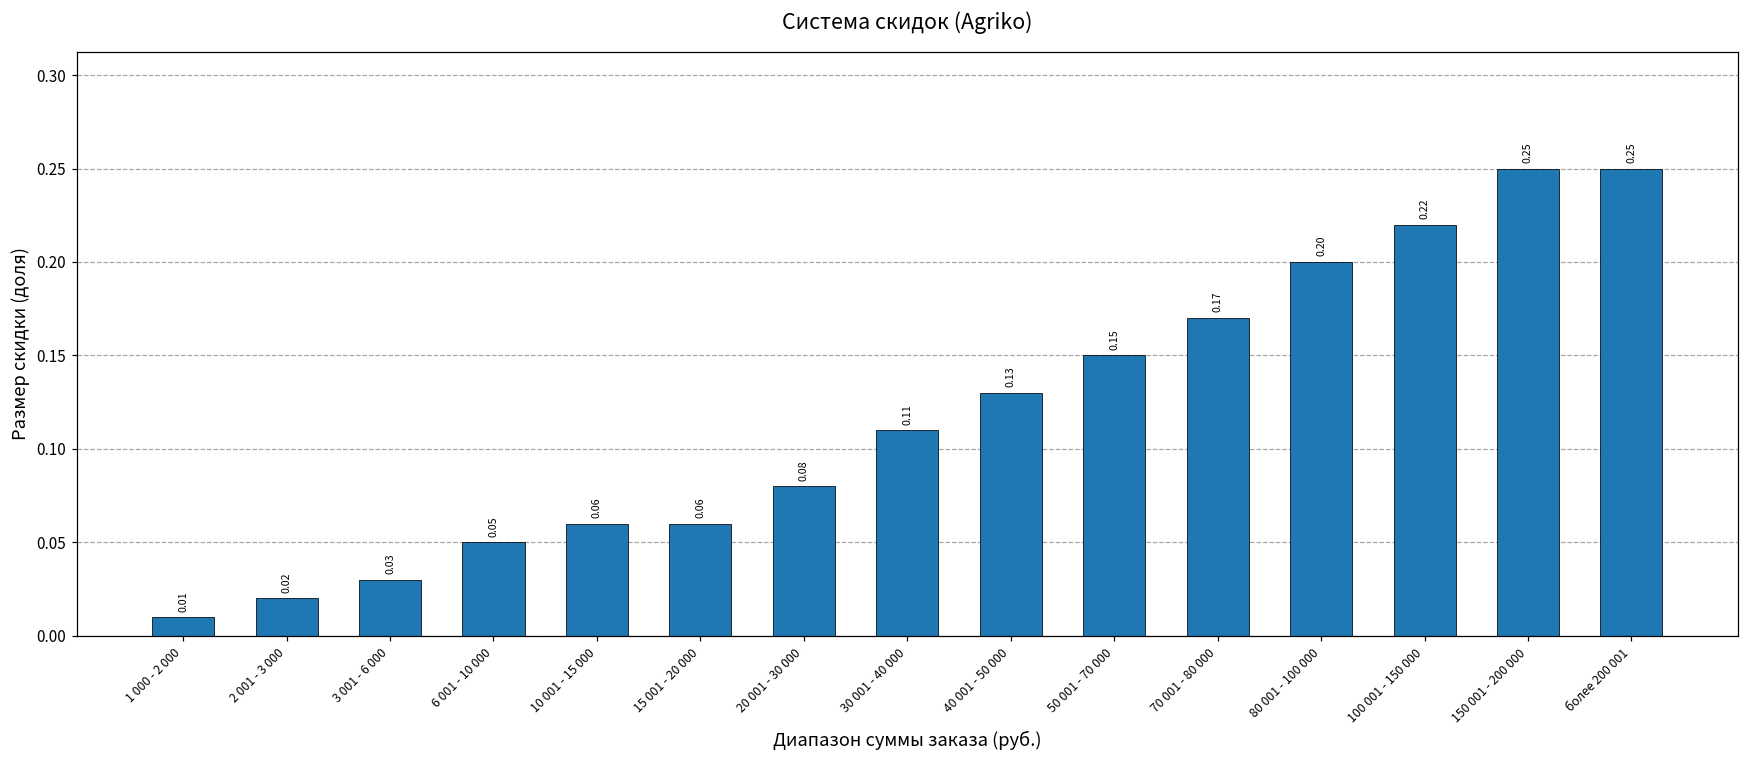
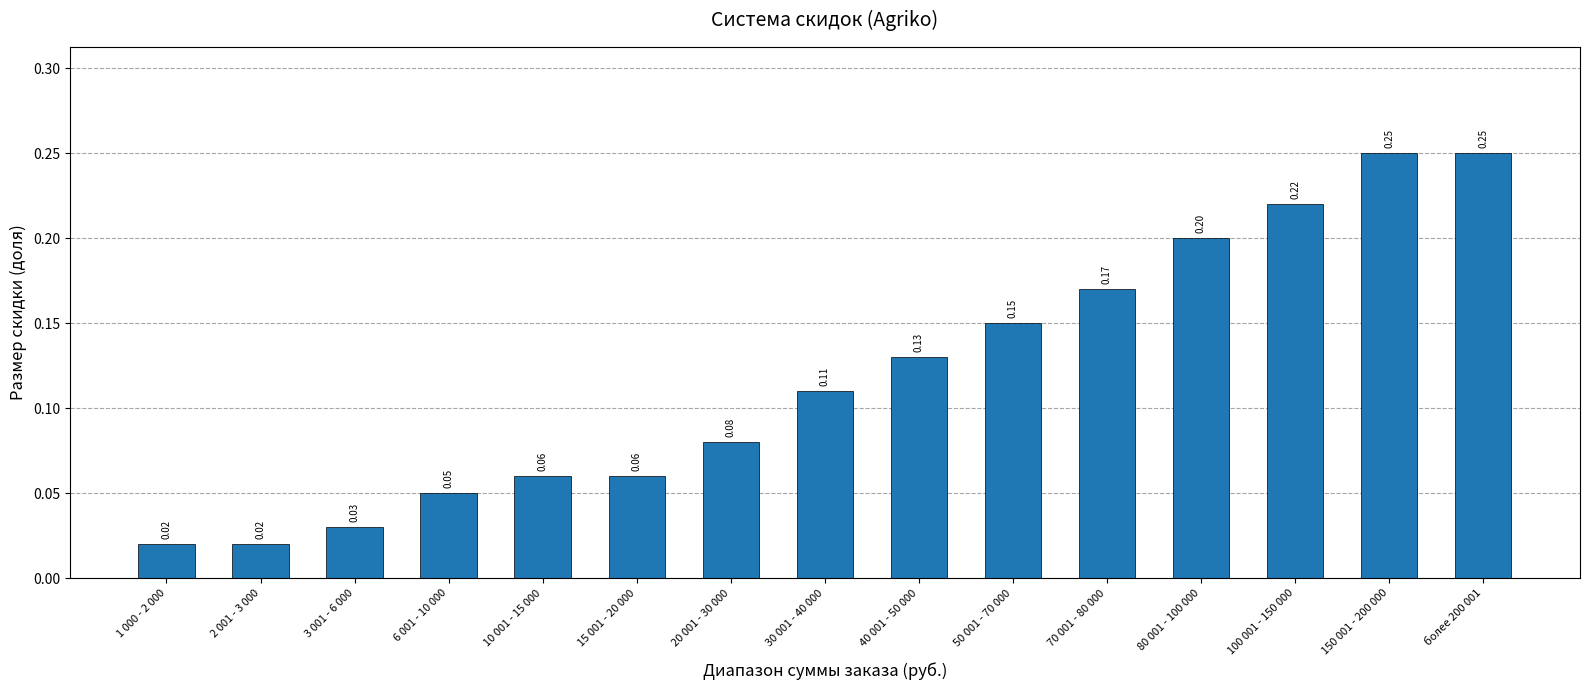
  {
-   "1 000 - 2 000": 0.01,
+   "1 000 - 2 000": 0.02,
    "2 001 - 3 000": 0.02,
    "3 001 - 6 000": 0.03,
    "6 001 - 10 000": 0.05,
    "10 001 - 15 000": 0.06,
    "15 001 - 20 000": 0.06,
    "20 001 - 30 000": 0.08,
    "30 001 - 40 000": 0.11,
    "40 001 - 50 000": 0.13,
    "50 001 - 70 000": 0.15,
    "70 001 - 80 000": 0.17,
    "80 001 - 100 000": 0.20,
    "100 001 - 150 000": 0.22,
    "150 001 - 200 000": 0.25,
    "более 200 001": 0.25
  }
